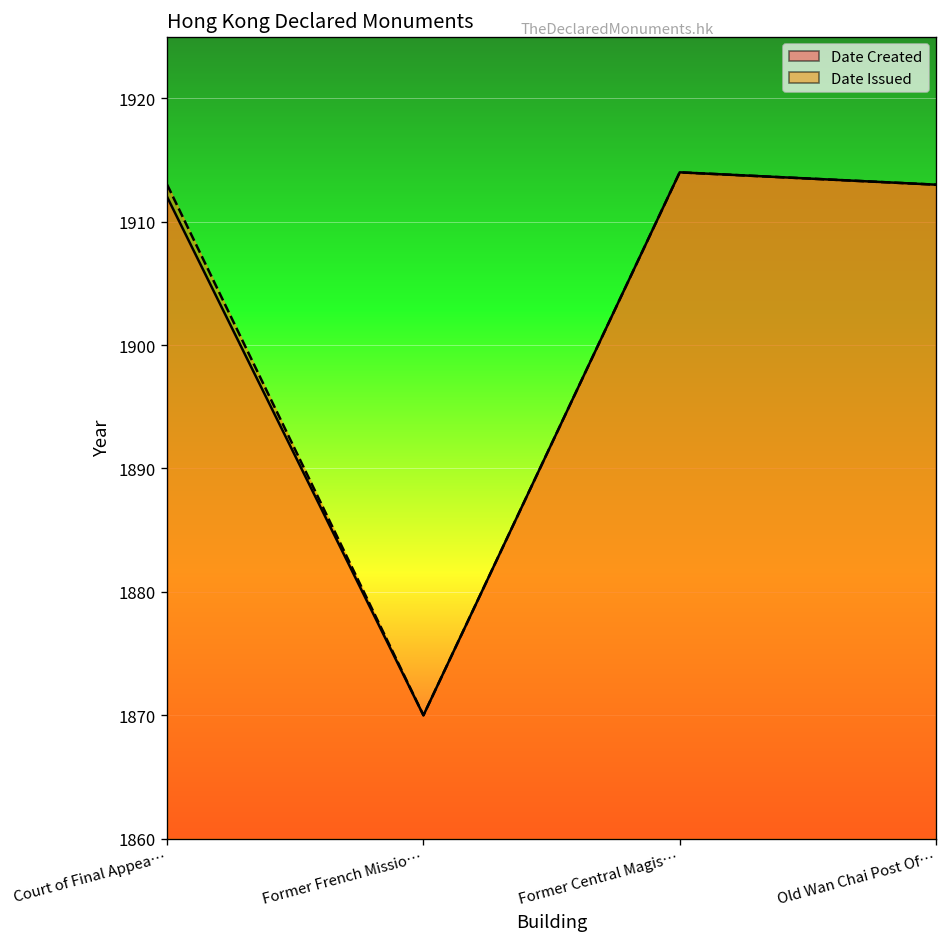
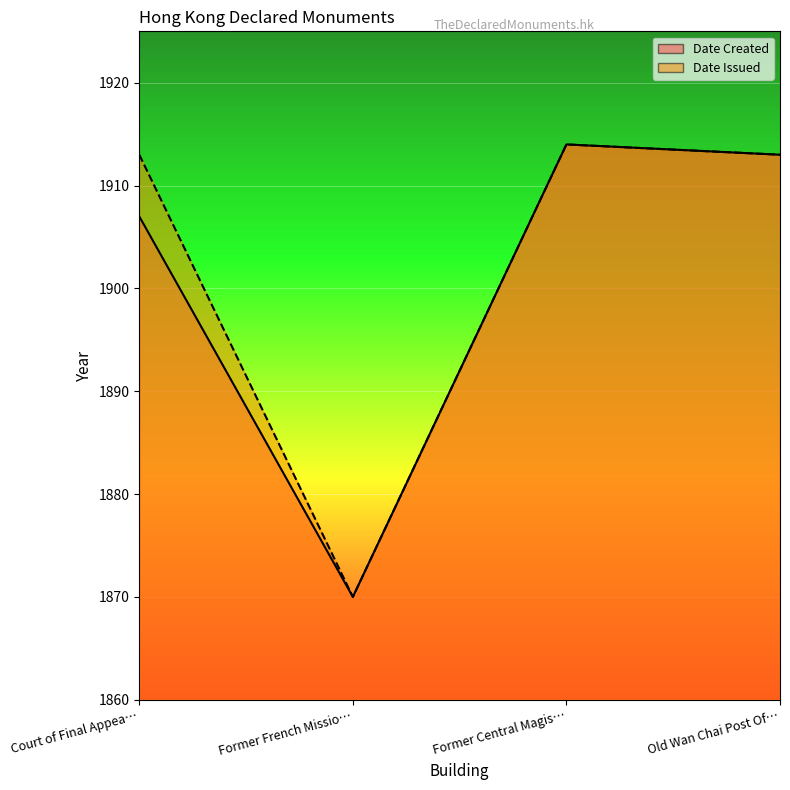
  {
    "Date Created": {
-     "Court of Final Appea…": 1912
+     "Court of Final Appea…": 1907
    },
    "Date Issued": {
      "Court of Final Appea…": 1913
    }
  }
